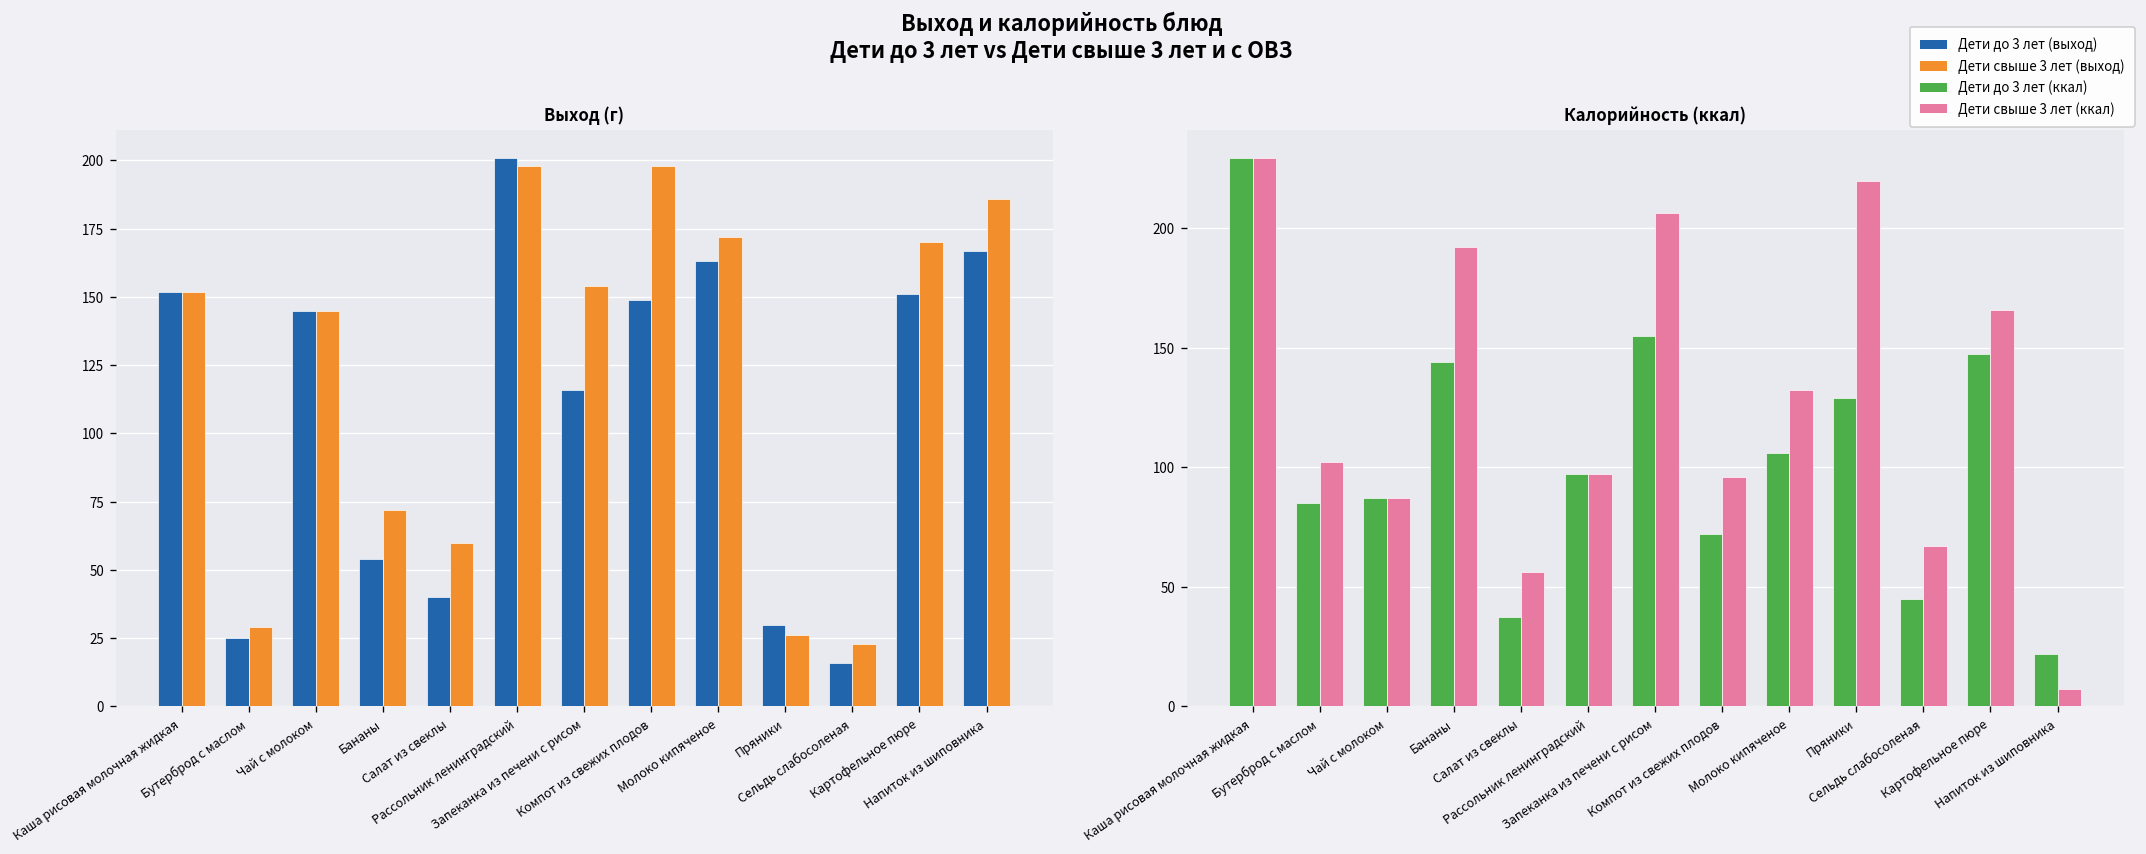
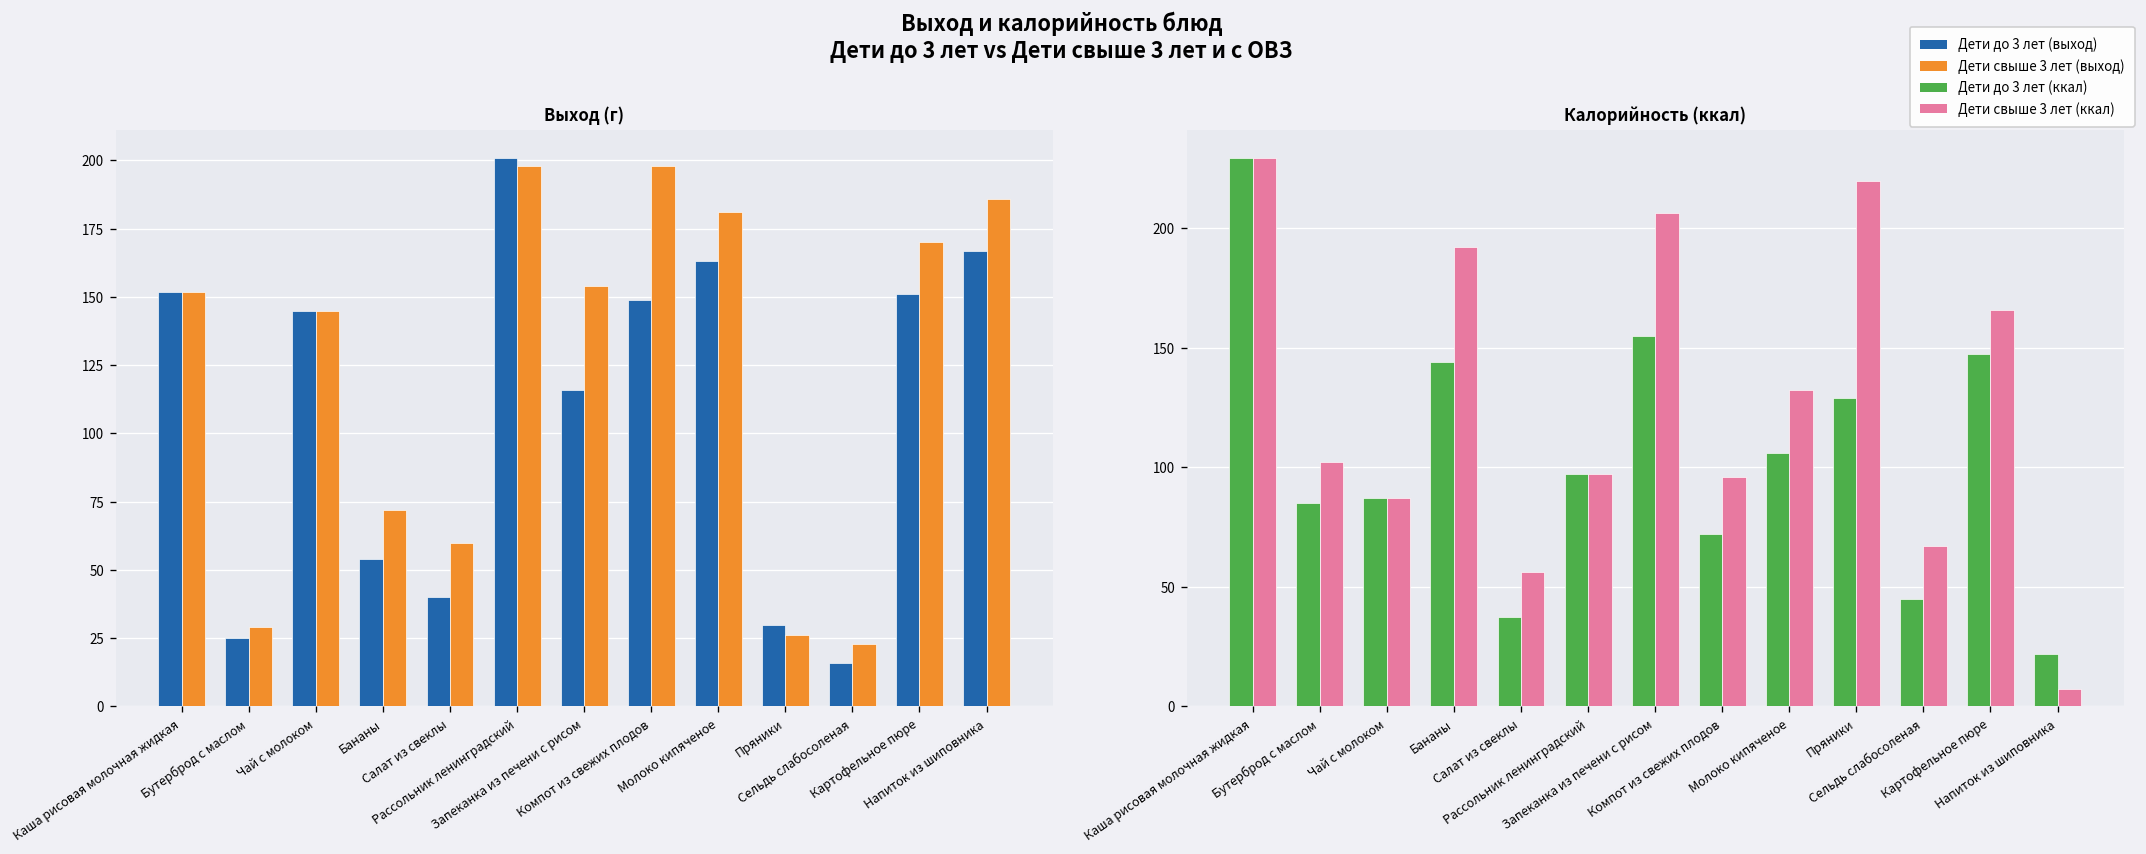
  {
    "Выход (г)": {
      "Дети до 3 лет (выход)": {
        "Каша рисовая молочная жидкая": 152,
        "Бутерброд с маслом": 25,
        "Чай с молоком": 145,
        "Бананы": 54,
        "Салат из свеклы": 40,
        "Рассольник ленинградский": 201,
        "Запеканка из печени с рисом": 116,
        "Компот из свежих плодов": 149,
        "Молоко кипяченое": 163,
        "Пряники": 30,
        "Сельдь слабосоленая": 16,
        "Картофельное пюре": 151,
        "Напиток из шиповника": 167
      },
      "Дети свыше 3 лет (выход)": {
        "Каша рисовая молочная жидкая": 152,
        "Бутерброд с маслом": 29,
        "Чай с молоком": 145,
        "Бананы": 72,
        "Салат из свеклы": 60,
        "Рассольник ленинградский": 198,
        "Запеканка из печени с рисом": 154,
        "Компот из свежих плодов": 198,
-       "Молоко кипяченое": 172,
+       "Молоко кипяченое": 181,
        "Пряники": 26,
        "Сельдь слабосоленая": 23,
        "Картофельное пюре": 170,
        "Напиток из шиповника": 186
      }
    },
    "Калорийность (ккал)": {
      "Дети до 3 лет (ккал)": {
        "Каша рисовая молочная жидкая": 229,
        "Бутерброд с маслом": 85,
        "Чай с молоком": 87,
        "Бананы": 144,
        "Салат из свеклы": 38,
        "Рассольник ленинградский": 97,
        "Запеканка из печени с рисом": 155,
        "Компот из свежих плодов": 72,
        "Молоко кипяченое": 106,
        "Пряники": 129,
        "Сельдь слабосоленая": 45,
        "Картофельное пюре": 147,
        "Напиток из шиповника": 22
      },
      "Дети свыше 3 лет (ккал)": {
        "Каша рисовая молочная жидкая": 229,
        "Бутерброд с маслом": 102,
        "Чай с молоком": 87,
        "Бананы": 192,
        "Салат из свеклы": 56,
        "Рассольник ленинградский": 97,
        "Запеканка из печени с рисом": 206,
        "Компот из свежих плодов": 96,
        "Молоко кипяченое": 133,
        "Пряники": 220,
        "Сельдь слабосоленая": 67,
        "Картофельное пюре": 166,
        "Напиток из шиповника": 8
      }
    }
  }
